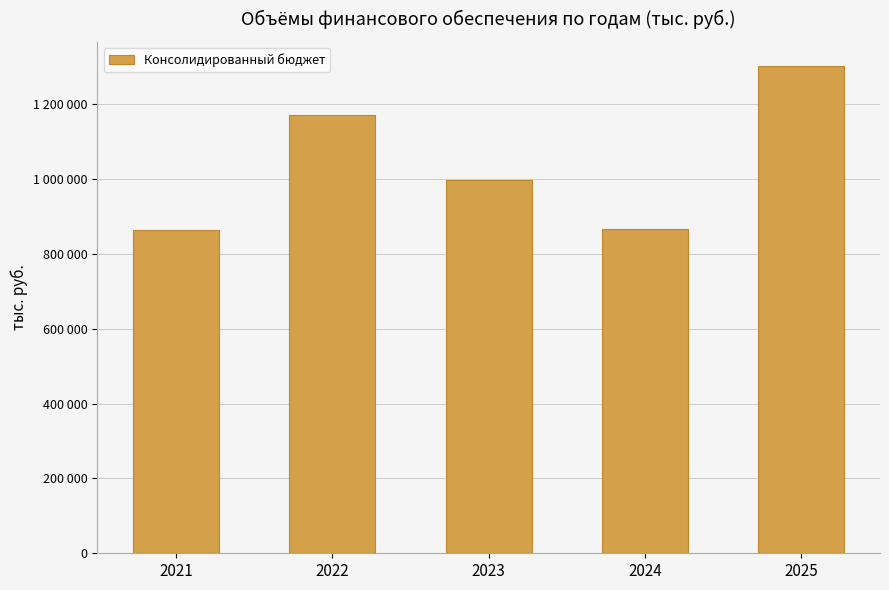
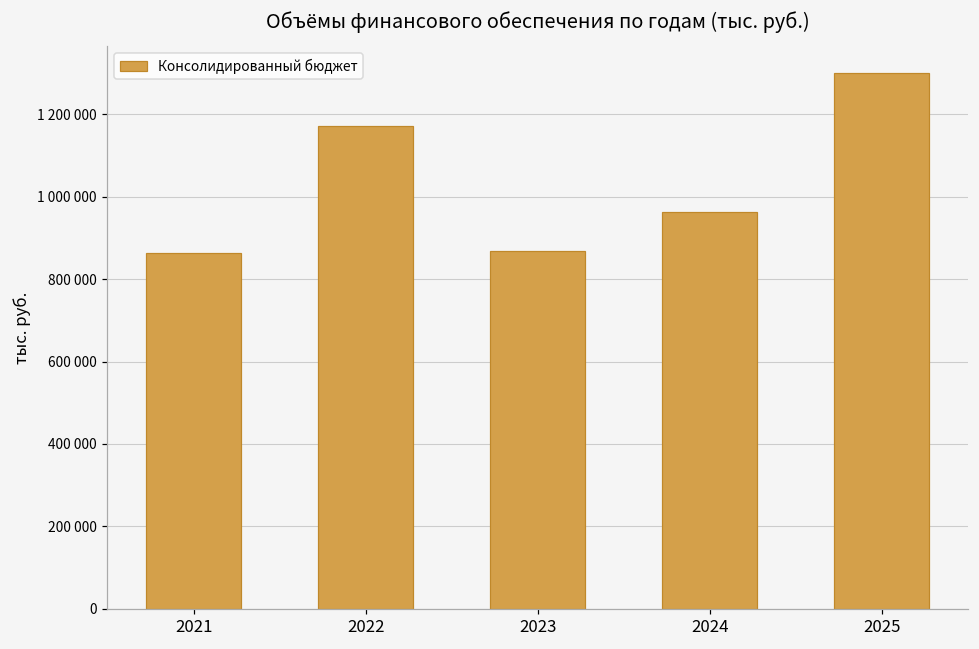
  {
    "2021": 860000,
    "2022": 1170000,
-   "2023": 1000000,
-   "2024": 870000,
+   "2023": 870000,
+   "2024": 960000,
    "2025": 1300000
  }
